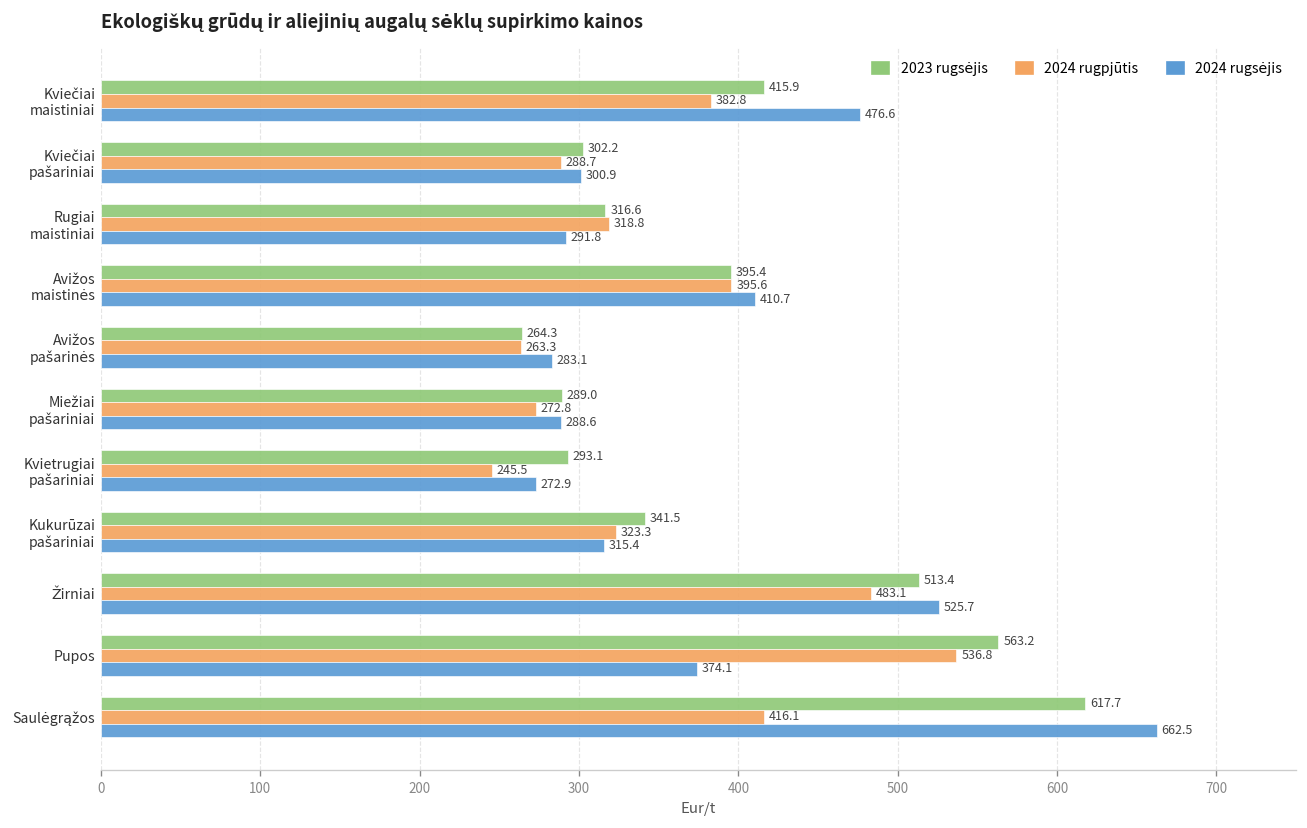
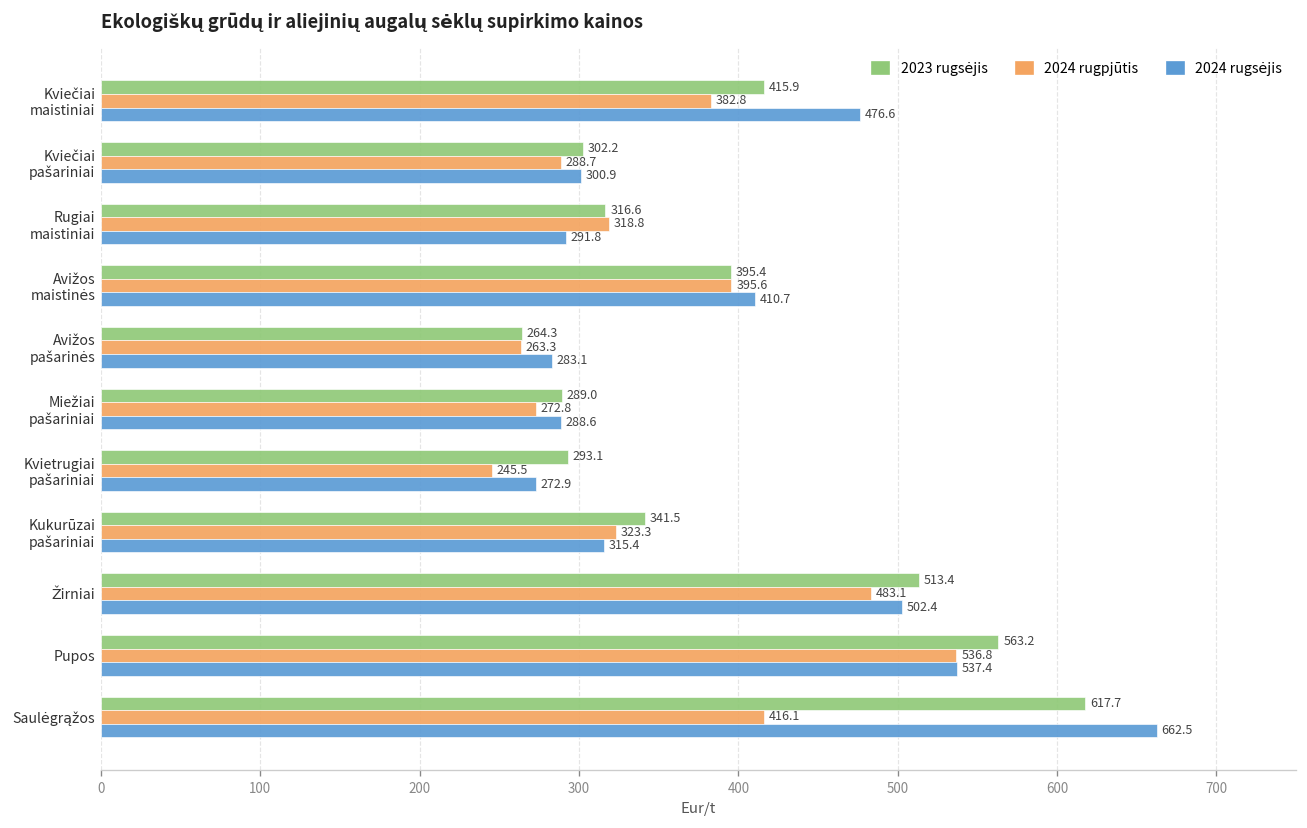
  {
    "2023 rugsėjis": {
      "Kviečiai maistiniai": 415.9,
      "Kviečiai pašariniai": 302.2,
      "Rugiai maistiniai": 316.6,
      "Avižos maistinės": 395.4,
      "Avižos pašarinės": 264.3,
      "Miežiai pašariniai": 289.0,
      "Kvietrugiai pašariniai": 293.1,
      "Kukurūzai pašariniai": 341.5,
      "Žirniai": 513.4,
      "Pupos": 563.2,
      "Saulėgrąžos": 617.7
    },
    "2024 rugpjūtis": {
      "Kviečiai maistiniai": 382.8,
      "Kviečiai pašariniai": 288.7,
      "Rugiai maistiniai": 318.8,
      "Avižos maistinės": 395.6,
      "Avižos pašarinės": 263.3,
      "Miežiai pašariniai": 272.8,
      "Kvietrugiai pašariniai": 245.5,
      "Kukurūzai pašariniai": 323.3,
      "Žirniai": 483.1,
      "Pupos": 536.8,
      "Saulėgrąžos": 416.1
    },
    "2024 rugsėjis": {
      "Kviečiai maistiniai": 476.6,
      "Kviečiai pašariniai": 300.9,
      "Rugiai maistiniai": 291.8,
      "Avižos maistinės": 410.7,
      "Avižos pašarinės": 283.1,
      "Miežiai pašariniai": 288.6,
      "Kvietrugiai pašariniai": 272.9,
      "Kukurūzai pašariniai": 315.4,
-     "Žirniai": 525.7,
-     "Pupos": 374.1,
+     "Žirniai": 502.4,
+     "Pupos": 537.4,
      "Saulėgrąžos": 662.5
    }
  }
